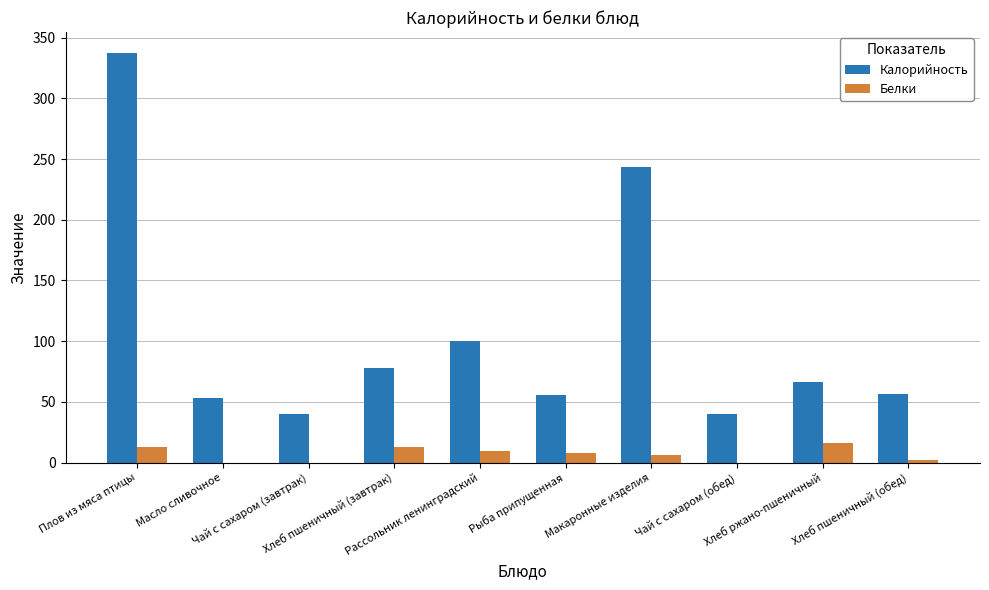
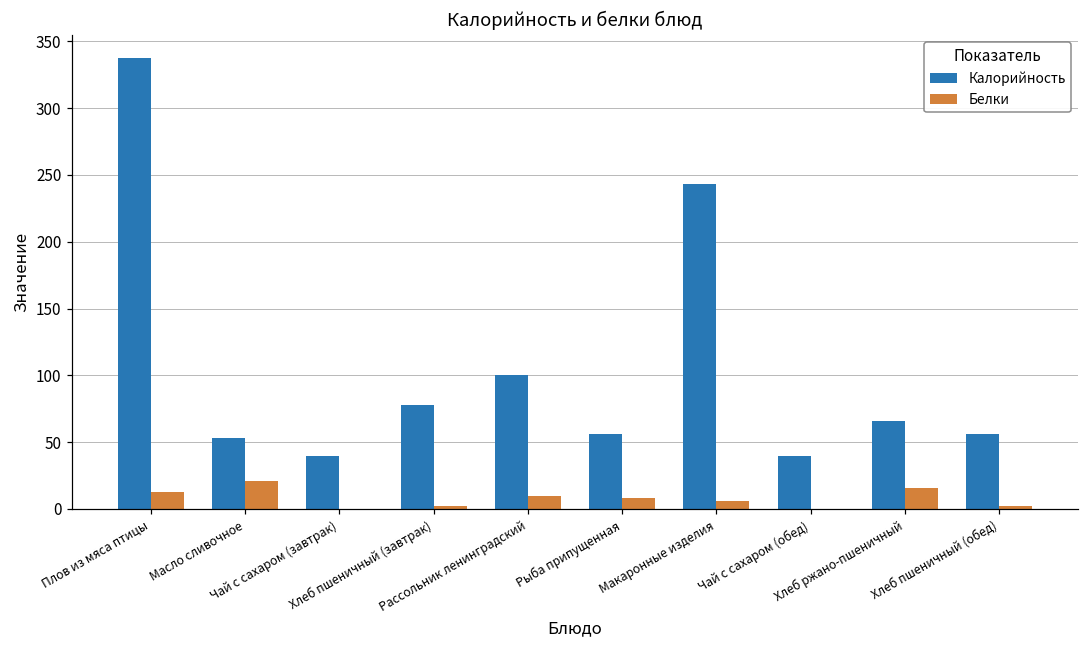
  {
    "Калорийность": {
      "Плов из мяса птицы": 338,
      "Масло сливочное": 53,
      "Чай с сахаром (завтрак)": 40,
      "Хлеб пшеничный (завтрак)": 78,
      "Рассольник ленинградский": 100,
      "Рыба припущенная": 56,
      "Макаронные изделия": 244,
      "Чай с сахаром (обед)": 40,
      "Хлеб ржано-пшеничный": 66,
      "Хлеб пшеничный (обед)": 56
    },
    "Белки": {
      "Плов из мяса птицы": 13,
-     "Масло сливочное": 0,
+     "Масло сливочное": 21,
      "Чай с сахаром (завтрак)": 0,
-     "Хлеб пшеничный (завтрак)": 13,
+     "Хлеб пшеничный (завтрак)": 2,
      "Рассольник ленинградский": 9,
      "Рыба припущенная": 8,
      "Макаронные изделия": 6,
      "Чай с сахаром (обед)": 0,
      "Хлеб ржано-пшеничный": 16,
      "Хлеб пшеничный (обед)": 2
    }
  }
